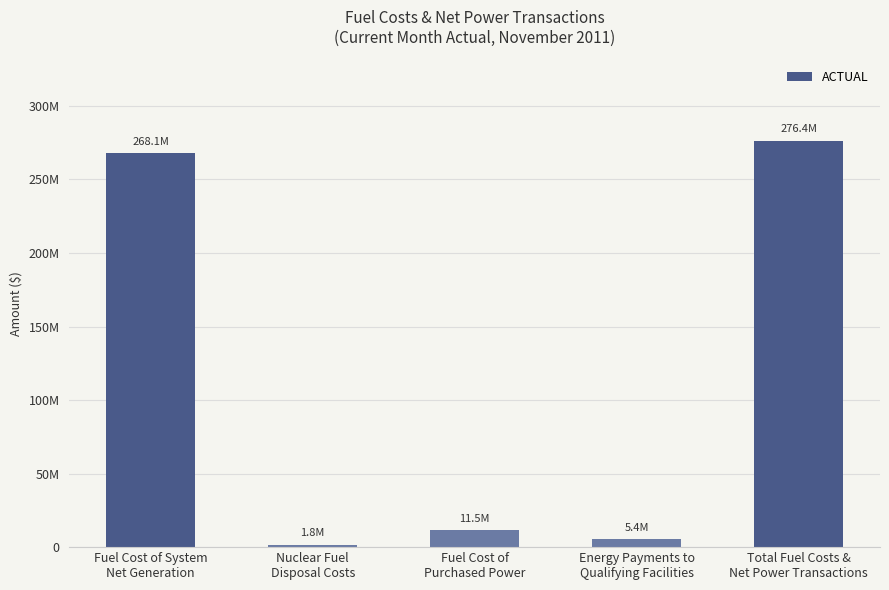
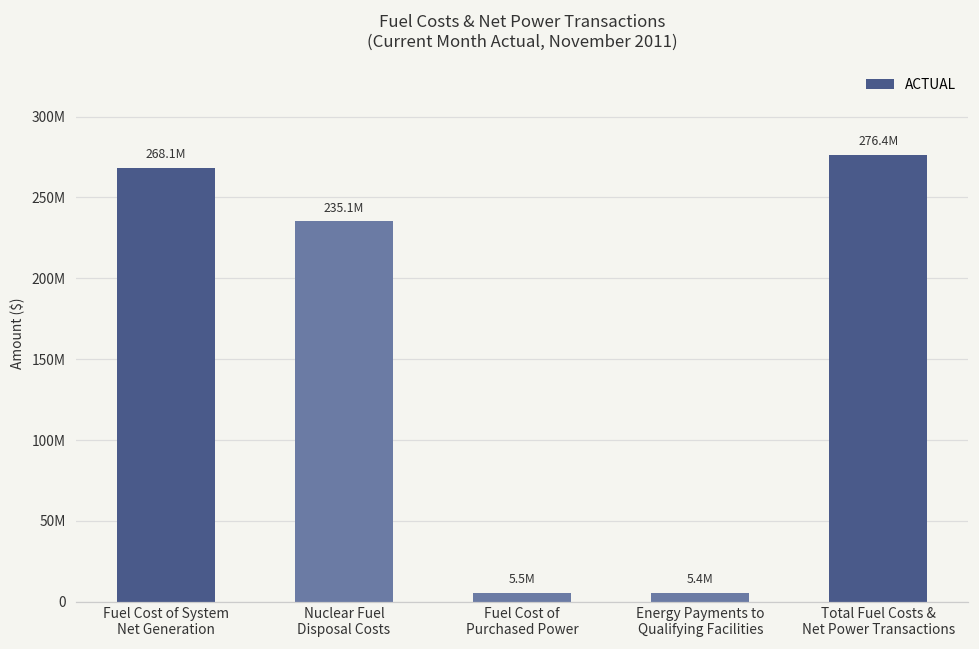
  {
    "Fuel Cost of System Net Generation": "268.1M",
-   "Nuclear Fuel Disposal Costs": "1.8M",
-   "Fuel Cost of Purchased Power": "11.5M",
+   "Nuclear Fuel Disposal Costs": "235.1M",
+   "Fuel Cost of Purchased Power": "5.5M",
    "Energy Payments to Qualifying Facilities": "5.4M",
    "Total Fuel Costs & Net Power Transactions": "276.4M"
  }
